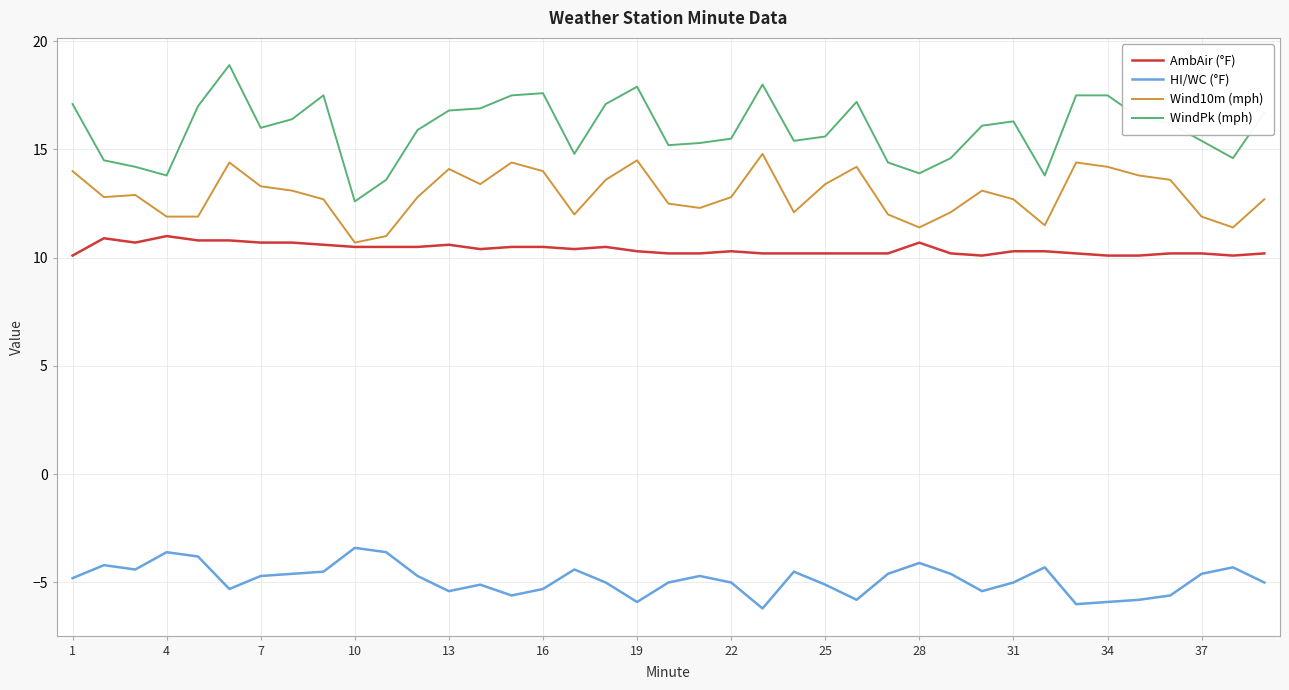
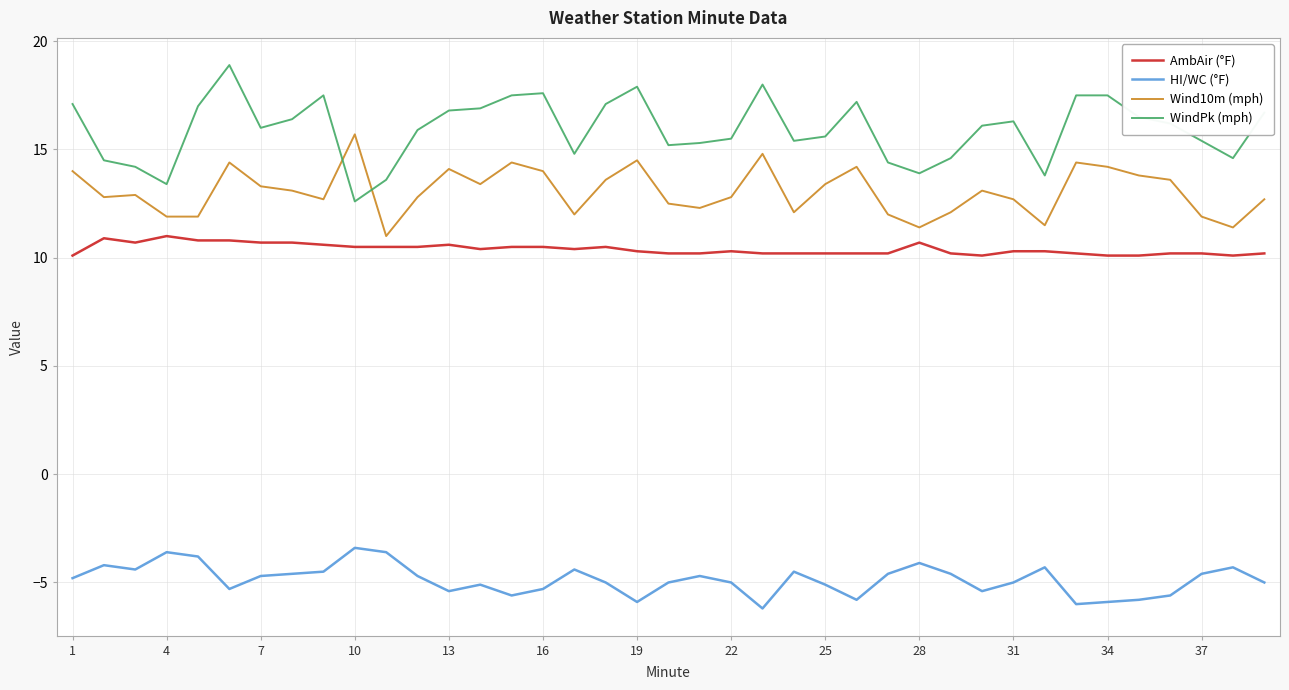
  {
    "AmbAir (°F)": {
      "1": 10.1,
      "4": 11.0,
      "7": 10.7,
      "10": 10.5,
      "13": 10.6,
      "16": 10.5,
      "19": 10.3,
      "22": 10.3,
      "25": 10.2,
      "28": 10.7,
      "31": 10.3,
      "34": 10.1,
      "37": 10.2
    },
    "HI/WC (°F)": {
      "1": -4.8,
      "4": -3.6,
      "7": -4.7,
      "10": -3.4,
      "13": -5.4,
      "16": -5.3,
      "19": -5.9,
      "22": -5.0,
      "25": -5.1,
      "28": -4.1,
      "31": -5.0,
      "34": -5.9,
      "37": -4.6
    },
    "Wind10m (mph)": {
      "1": 14.0,
      "4": 11.9,
      "7": 13.3,
-     "10": 10.7,
+     "10": 15.7,
      "13": 14.1,
      "16": 14.0,
      "19": 14.5,
      "22": 12.8,
      "25": 13.4,
      "28": 11.4,
      "31": 12.7,
      "34": 14.2,
      "37": 11.9
    },
    "WindPk (mph)": {
      "1": 17.1,
-     "4": 13.8,
+     "4": 13.4,
      "7": 16.0,
      "10": 12.6,
      "13": 16.8,
      "16": 17.6,
      "19": 17.9,
      "22": 15.5,
      "25": 15.6,
      "28": 13.9,
      "31": 16.3,
      "34": 17.5,
      "37": 15.4
    }
  }
